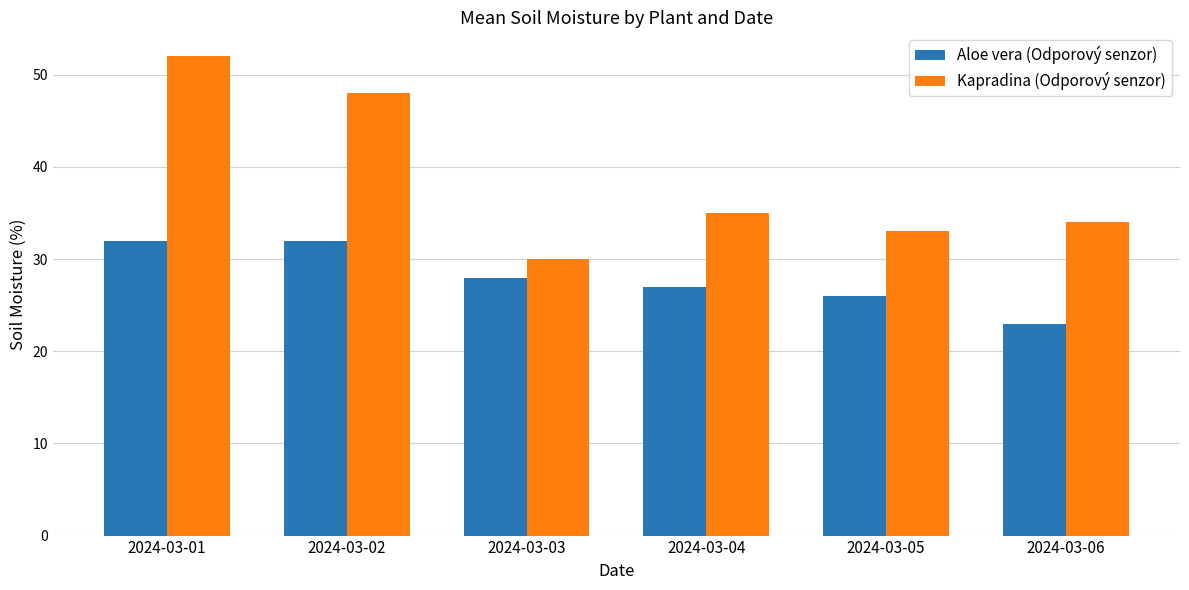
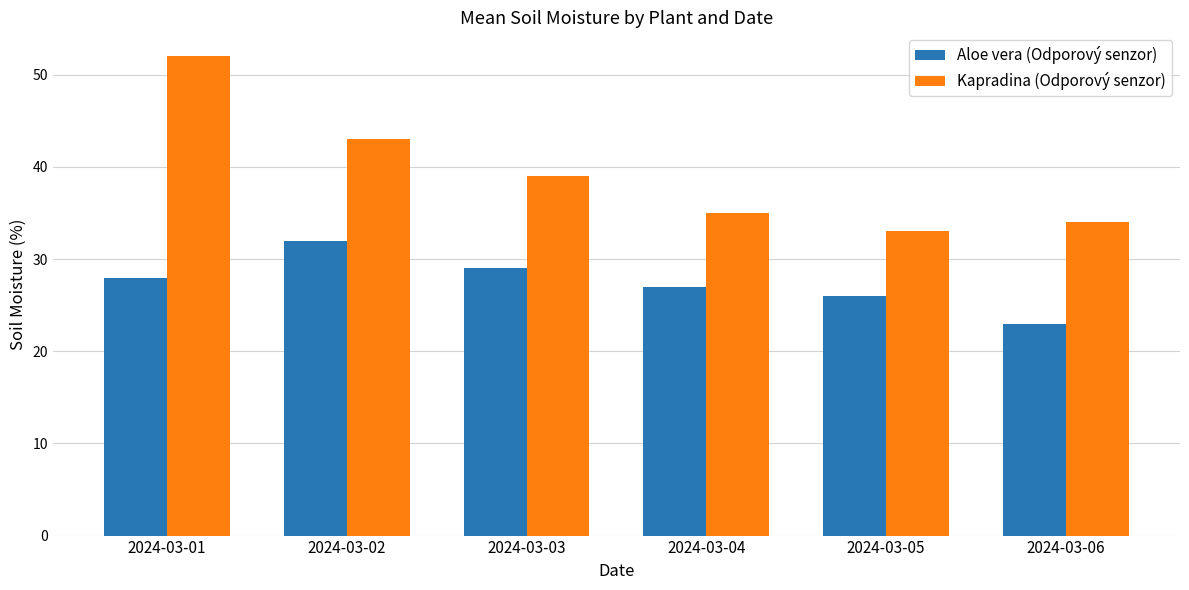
  {
    "Aloe vera (Odporový senzor)": {
-     "2024-03-01": 32,
+     "2024-03-01": 28,
      "2024-03-02": 32,
-     "2024-03-03": 28,
+     "2024-03-03": 29,
      "2024-03-04": 27,
      "2024-03-05": 26,
      "2024-03-06": 23
    },
    "Kapradina (Odporový senzor)": {
      "2024-03-01": 52,
-     "2024-03-02": 48,
-     "2024-03-03": 30,
+     "2024-03-02": 43,
+     "2024-03-03": 39,
      "2024-03-04": 35,
      "2024-03-05": 33,
      "2024-03-06": 34
    }
  }
